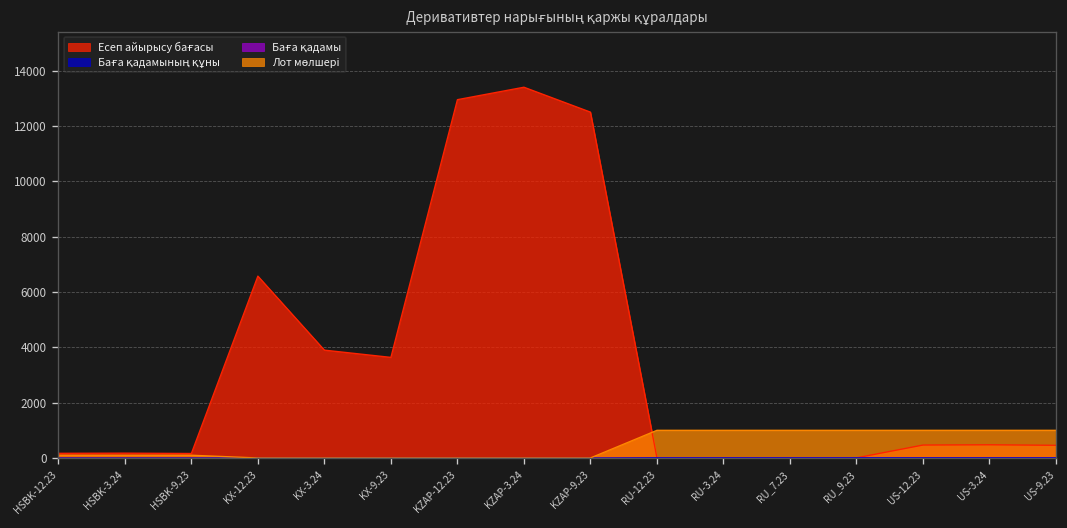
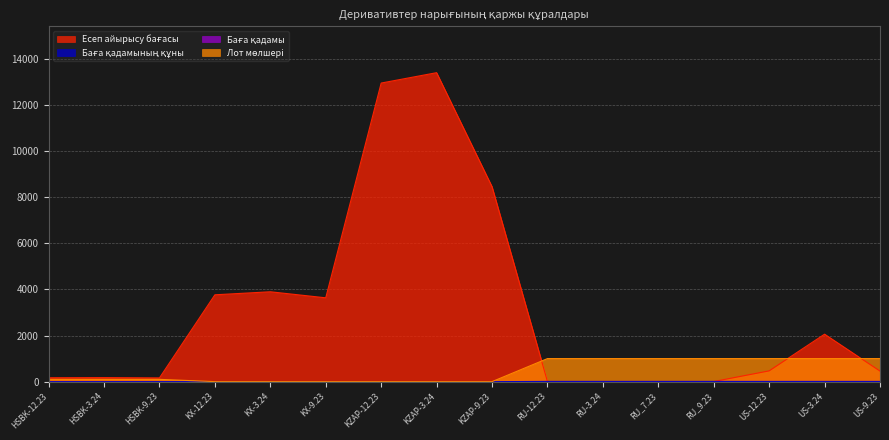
  {
    "Есеп айырысу бағасы": {
-     "KX-12.23": 6600,
+     "KX-12.23": 3800,
      "KX-3.24": 3900,
      "KX-9.23": 3600,
      "KZAP-12.23": 12900,
      "KZAP-3.24": 13400,
-     "KZAP-9.23": 12500,
+     "KZAP-9.23": 8500,
      "US-12.23": 500,
-     "US-3.24": 500,
+     "US-3.24": 2100,
      "US-9.23": 500
    },
    "Лот мөлшері": {
      "RU-12.23": 1000,
      "RU-3.24": 1000,
      "RU_7.23": 1000,
      "RU_9.23": 1000,
      "US-12.23": 1000,
      "US-3.24": 1000,
      "US-9.23": 1000
    }
  }
